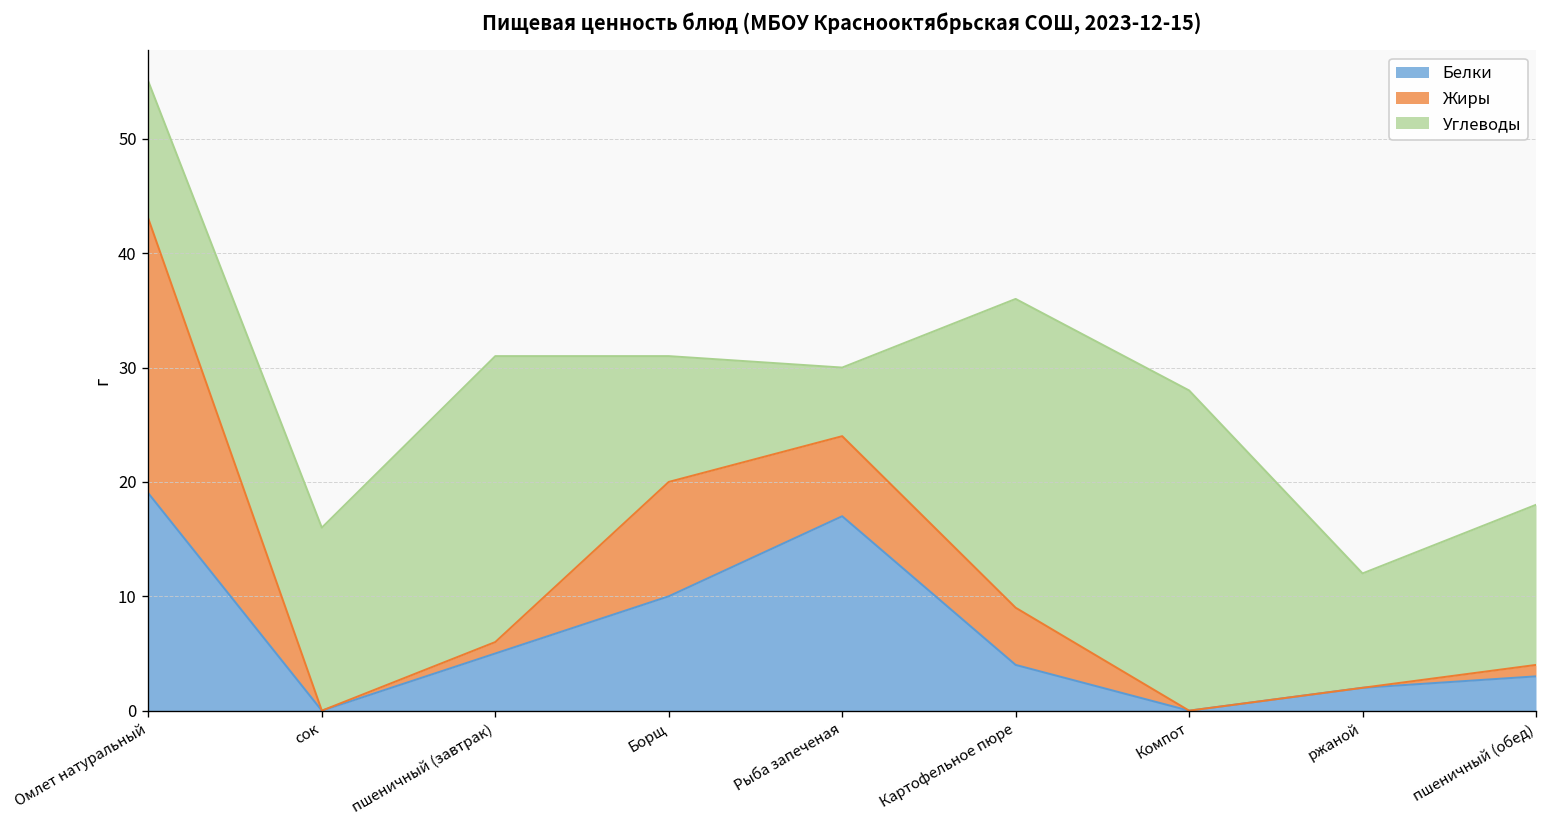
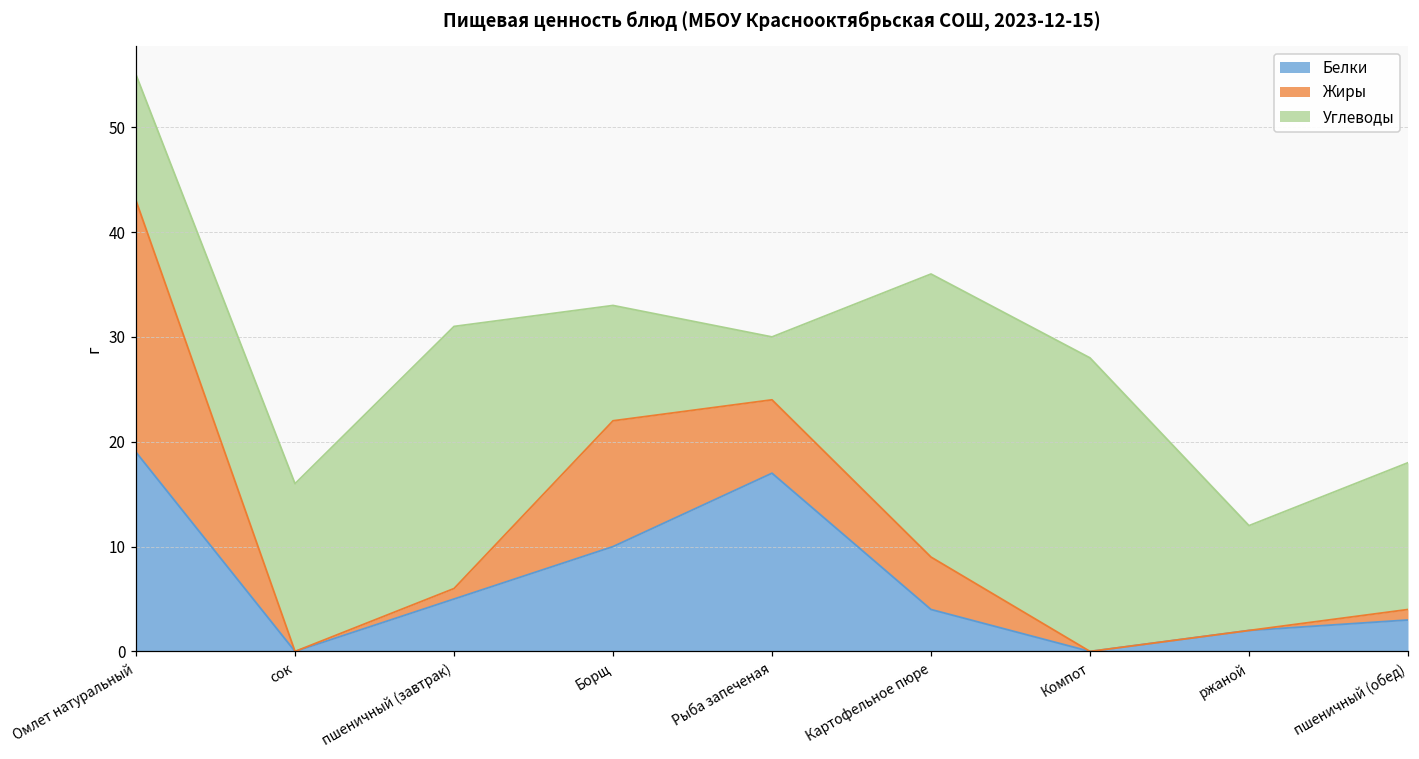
  {
    "Белки": {
      "Омлет натуральный": 19,
      "пшеничный (завтрак)": 5,
      "Борщ": 10,
      "Рыба запеченая": 17,
      "Картофельное пюре": 4,
      "пшеничный (обед)": 3
    },
    "Жиры": {
      "Омлет натуральный": 24,
      "пшеничный (завтрак)": 1,
-     "Борщ": 10,
+     "Борщ": 12,
      "Рыба запеченая": 7,
      "Картофельное пюре": 5,
      "пшеничный (обед)": 1
    },
    "Углеводы": {
      "Омлет натуральный": 12,
      "сок": 16,
      "пшеничный (завтрак)": 25,
      "Борщ": 11,
      "Рыба запеченая": 6,
      "Картофельное пюре": 27,
      "Компот": 28,
      "ржаной": 10,
      "пшеничный (обед)": 14
    }
  }
